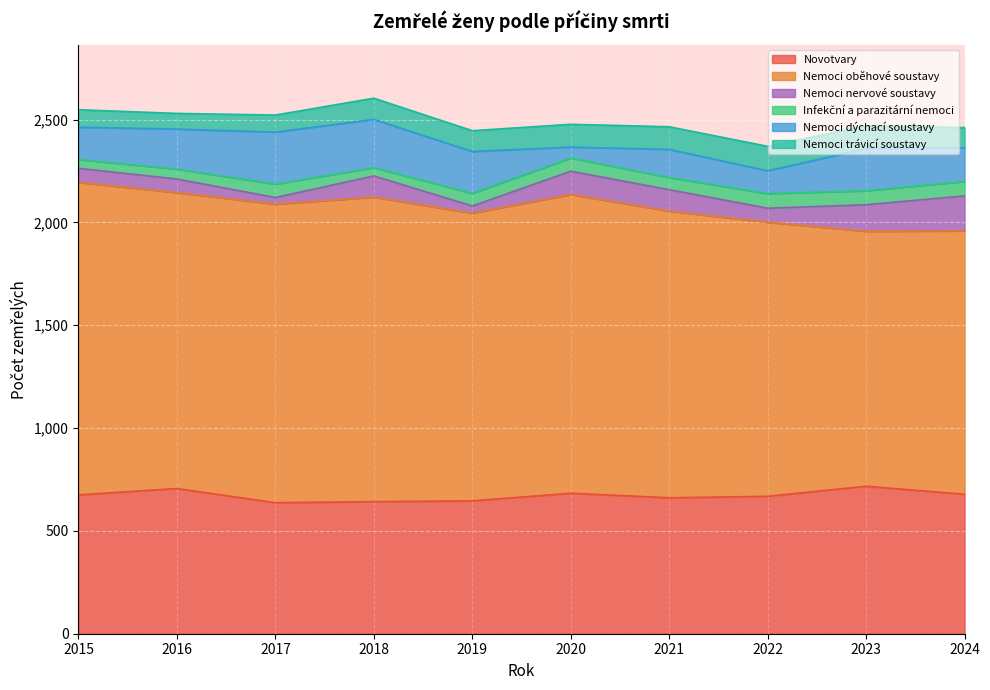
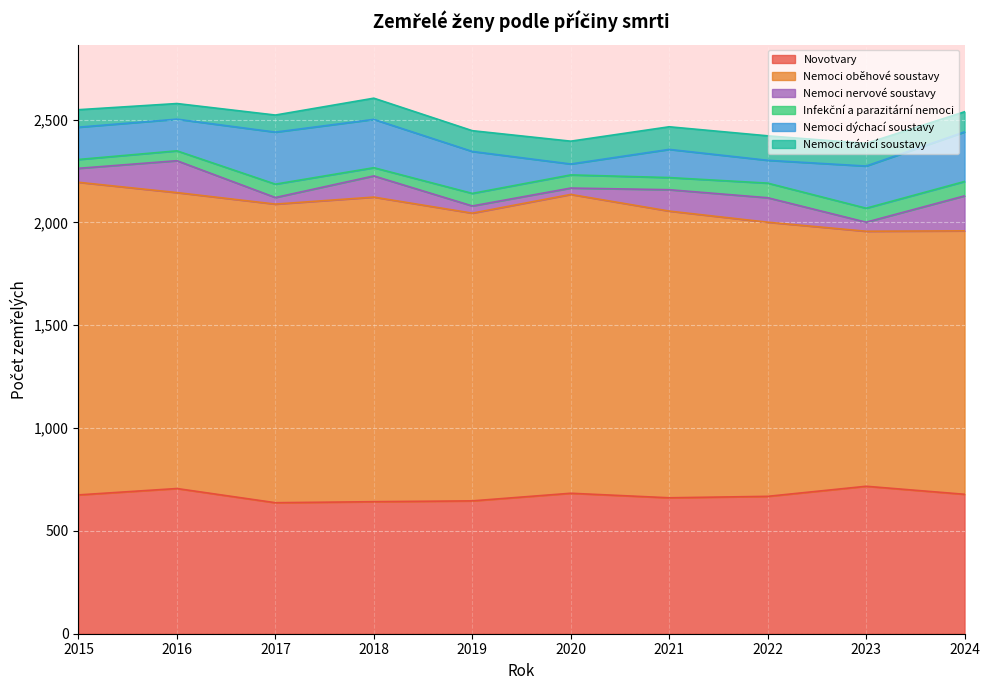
  {
    "Nemoci nervové soustavy": {
      "2015": 70,
-     "2016": 70,
+     "2016": 160,
      "2017": 30,
      "2018": 100,
      "2019": 40,
-     "2020": 110,
+     "2020": 30,
      "2021": 100,
-     "2022": 70,
-     "2023": 130,
+     "2022": 120,
+     "2023": 40,
      "2024": 170
    },
    "Nemoci dýchací soustavy": {
      "2015": 160,
-     "2016": 200,
+     "2016": 150,
      "2017": 250,
      "2018": 240,
      "2019": 200,
      "2020": 50,
      "2021": 140,
      "2022": 110,
-     "2024": 160
+     "2024": 240
    }
  }
